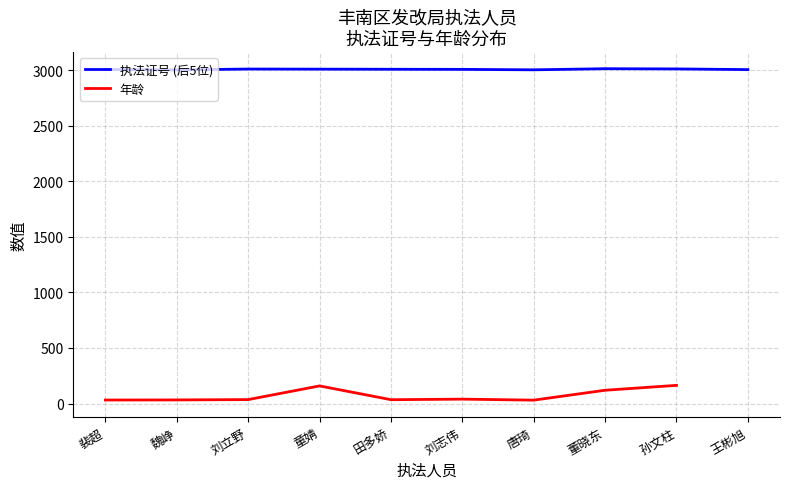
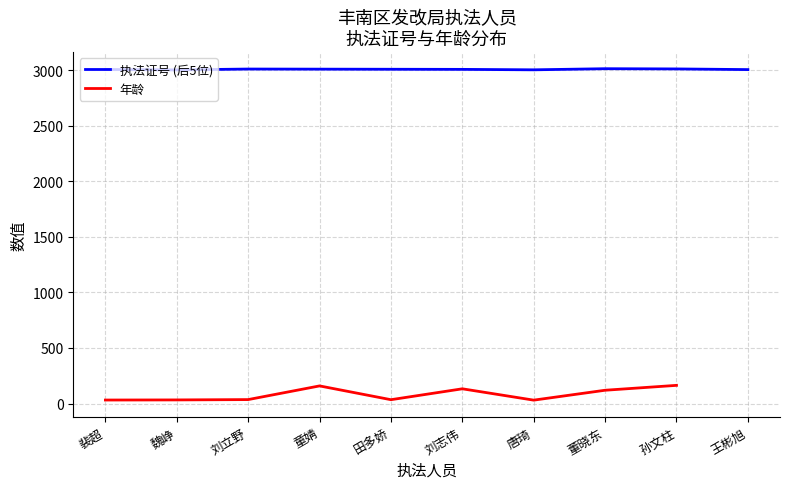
  {
    "执法证号 (后5位)": {
      "刘立野": 3010,
      "童婧": 3010,
      "田多娇": 3010,
      "刘志伟": 3010,
      "唐琦": 3000,
      "董晓东": 3010,
      "孙文柱": 3010,
      "王彬旭": 3000
    },
    "年龄": {
      "裴超": 30,
      "魏峥": 30,
      "刘立野": 40,
      "童婧": 160,
      "田多娇": 40,
-     "刘志伟": 40,
+     "刘志伟": 130,
      "唐琦": 30,
      "董晓东": 120,
      "孙文柱": 160
    }
  }
